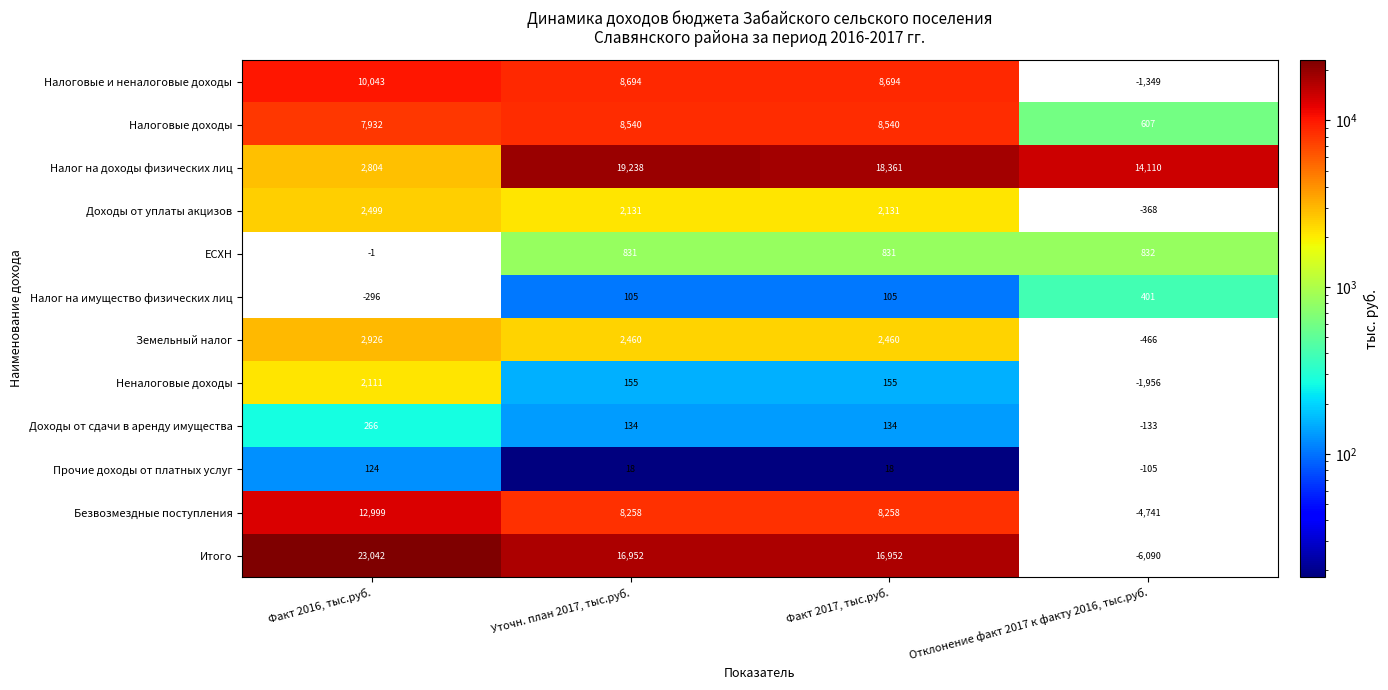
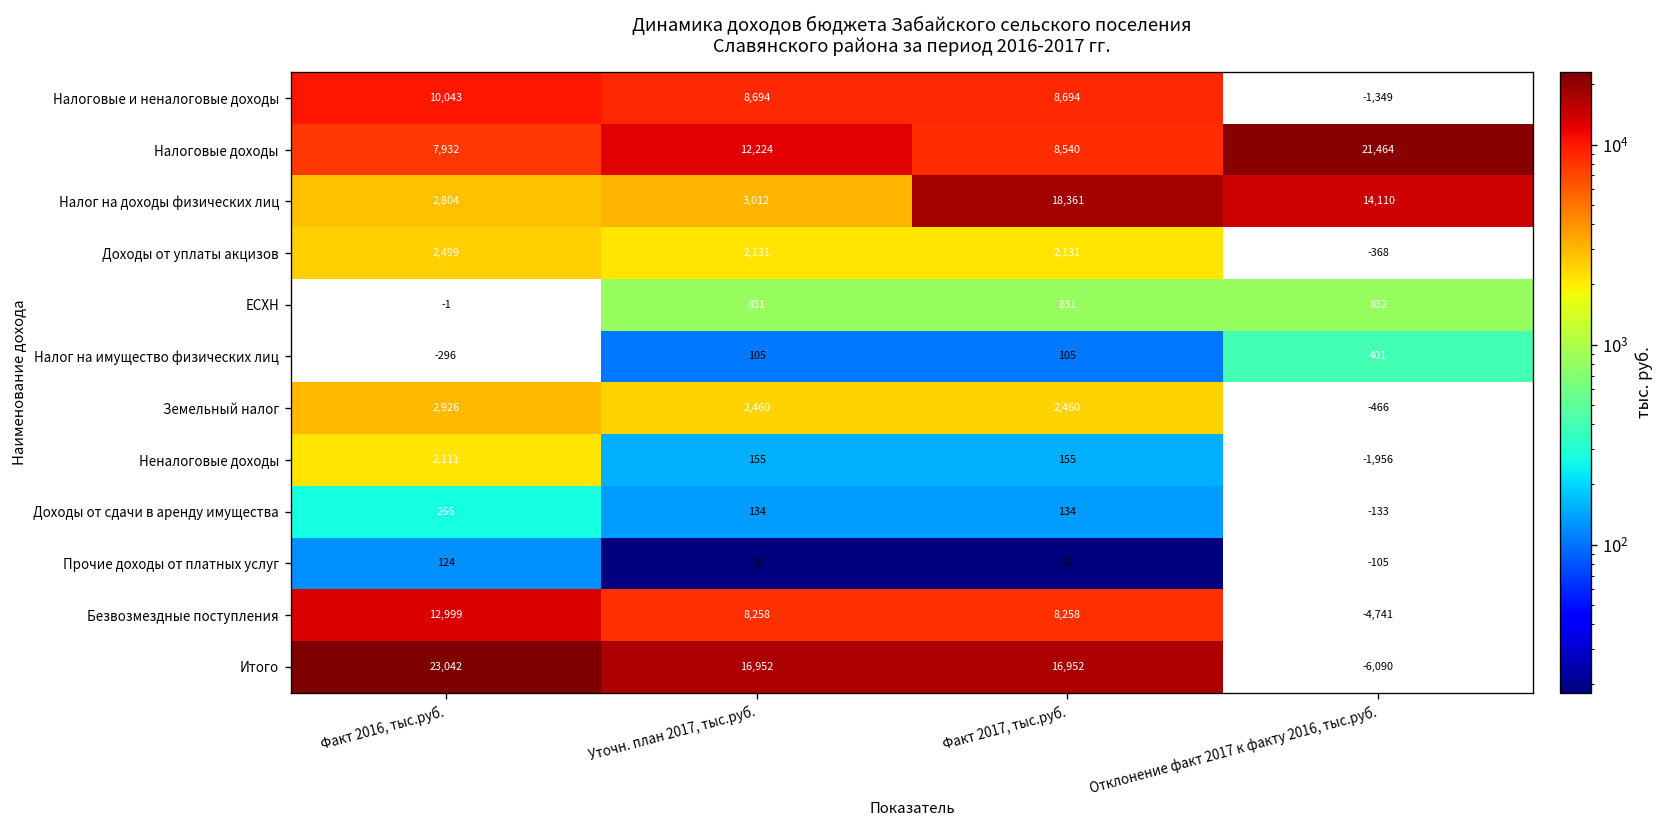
  {
    "Налоговые и неналоговые доходы": {
      "Факт 2016, тыс.руб.": "10,043",
      "Уточн. план 2017, тыс.руб.": "8,694",
      "Факт 2017, тыс.руб.": "8,694"
    },
    "Налоговые доходы": {
      "Факт 2016, тыс.руб.": "7,932",
-     "Уточн. план 2017, тыс.руб.": "8,540",
+     "Уточн. план 2017, тыс.руб.": "12,224",
      "Факт 2017, тыс.руб.": "8,540",
-     "Отклонение факт 2017 к факту 2016, тыс.руб.": "607"
+     "Отклонение факт 2017 к факту 2016, тыс.руб.": "21,464"
    },
    "Налог на доходы физических лиц": {
      "Факт 2016, тыс.руб.": "2,804",
-     "Уточн. план 2017, тыс.руб.": "19,238",
+     "Уточн. план 2017, тыс.руб.": "3,012",
      "Факт 2017, тыс.руб.": "18,361",
      "Отклонение факт 2017 к факту 2016, тыс.руб.": "14,110"
    },
    "Доходы от уплаты акцизов": {
      "Факт 2016, тыс.руб.": "2,499",
      "Уточн. план 2017, тыс.руб.": "2,131",
      "Факт 2017, тыс.руб.": "2,131"
    },
    "ЕСХН": {
      "Уточн. план 2017, тыс.руб.": "831",
      "Факт 2017, тыс.руб.": "831",
      "Отклонение факт 2017 к факту 2016, тыс.руб.": "832"
    },
    "Налог на имущество физических лиц": {
      "Уточн. план 2017, тыс.руб.": "105",
      "Факт 2017, тыс.руб.": "105",
      "Отклонение факт 2017 к факту 2016, тыс.руб.": "401"
    },
    "Земельный налог": {
      "Факт 2016, тыс.руб.": "2,926",
      "Уточн. план 2017, тыс.руб.": "2,460",
      "Факт 2017, тыс.руб.": "2,460"
    },
    "Неналоговые доходы": {
      "Факт 2016, тыс.руб.": "2,111",
      "Уточн. план 2017, тыс.руб.": "155",
      "Факт 2017, тыс.руб.": "155"
    },
    "Доходы от сдачи в аренду имущества": {
      "Факт 2016, тыс.руб.": "266",
      "Уточн. план 2017, тыс.руб.": "134",
      "Факт 2017, тыс.руб.": "134"
    },
    "Прочие доходы от платных услуг": {
      "Факт 2016, тыс.руб.": "124",
      "Уточн. план 2017, тыс.руб.": "18",
      "Факт 2017, тыс.руб.": "18"
    },
    "Безвозмездные поступления": {
      "Факт 2016, тыс.руб.": "12,999",
      "Уточн. план 2017, тыс.руб.": "8,258",
      "Факт 2017, тыс.руб.": "8,258"
    },
    "Итого": {
      "Факт 2016, тыс.руб.": "23,042",
      "Уточн. план 2017, тыс.руб.": "16,952",
      "Факт 2017, тыс.руб.": "16,952"
    }
  }
